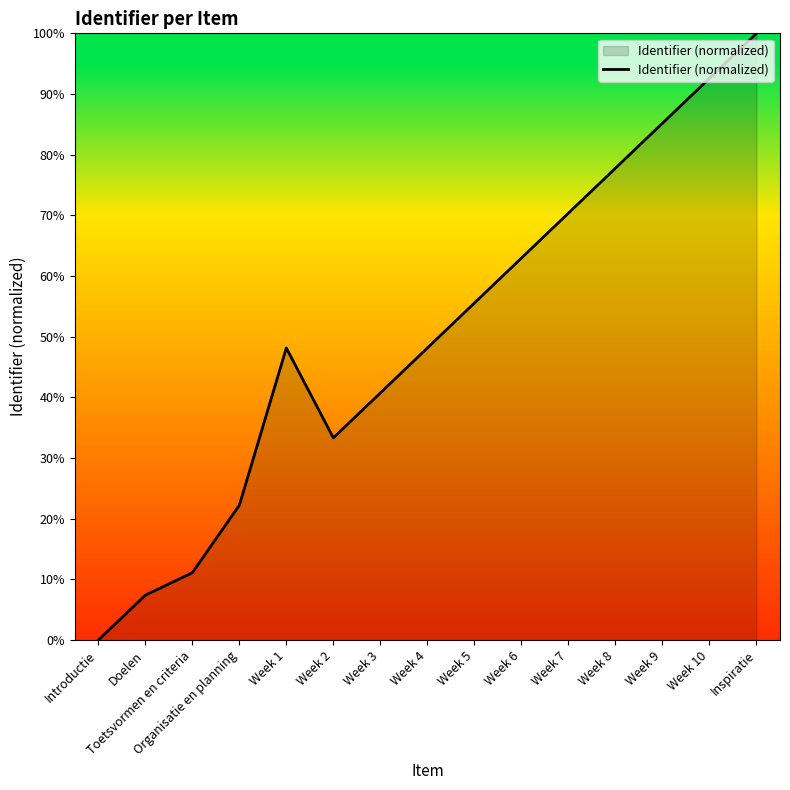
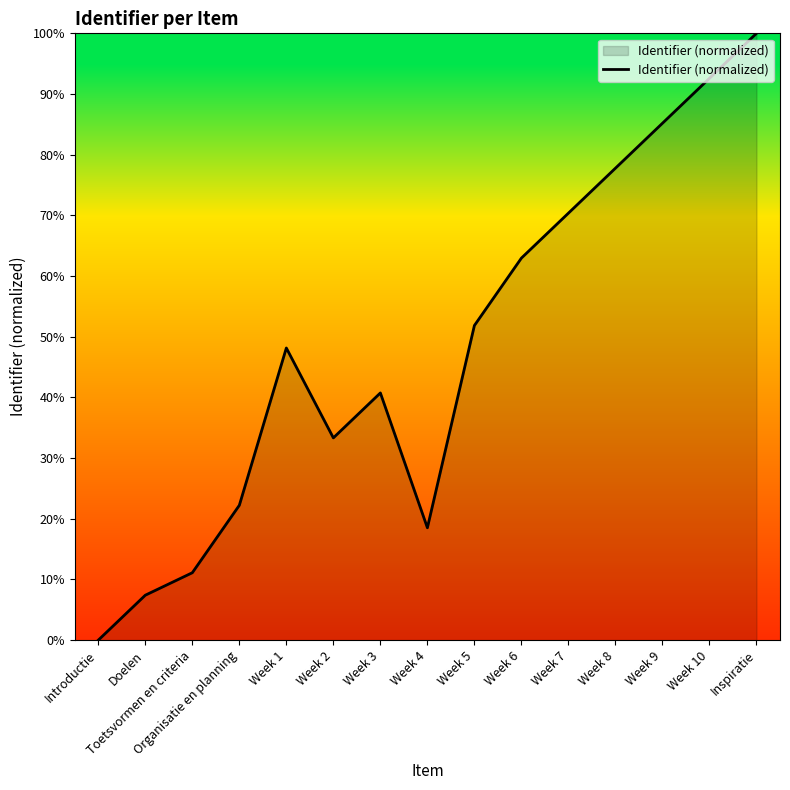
  {
    "Introductie": "0%",
    "Doelen": "7%",
    "Toetsvormen en criteria": "11%",
    "Organisatie en planning": "22%",
    "Week 1": "48%",
    "Week 2": "33%",
    "Week 3": "41%",
-   "Week 4": "48%",
-   "Week 5": "56%",
+   "Week 4": "19%",
+   "Week 5": "52%",
    "Week 6": "63%",
    "Week 7": "70%",
    "Week 8": "78%",
    "Week 9": "85%",
    "Inspiratie": "100%"
  }
